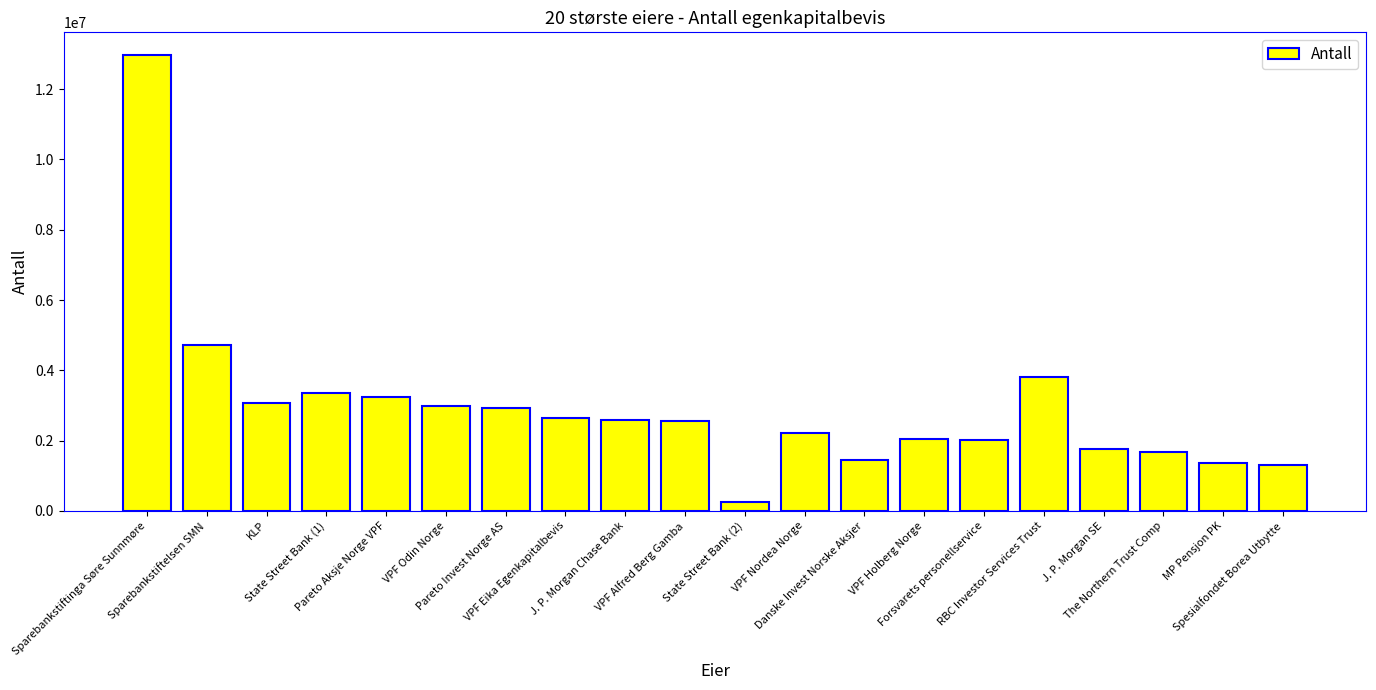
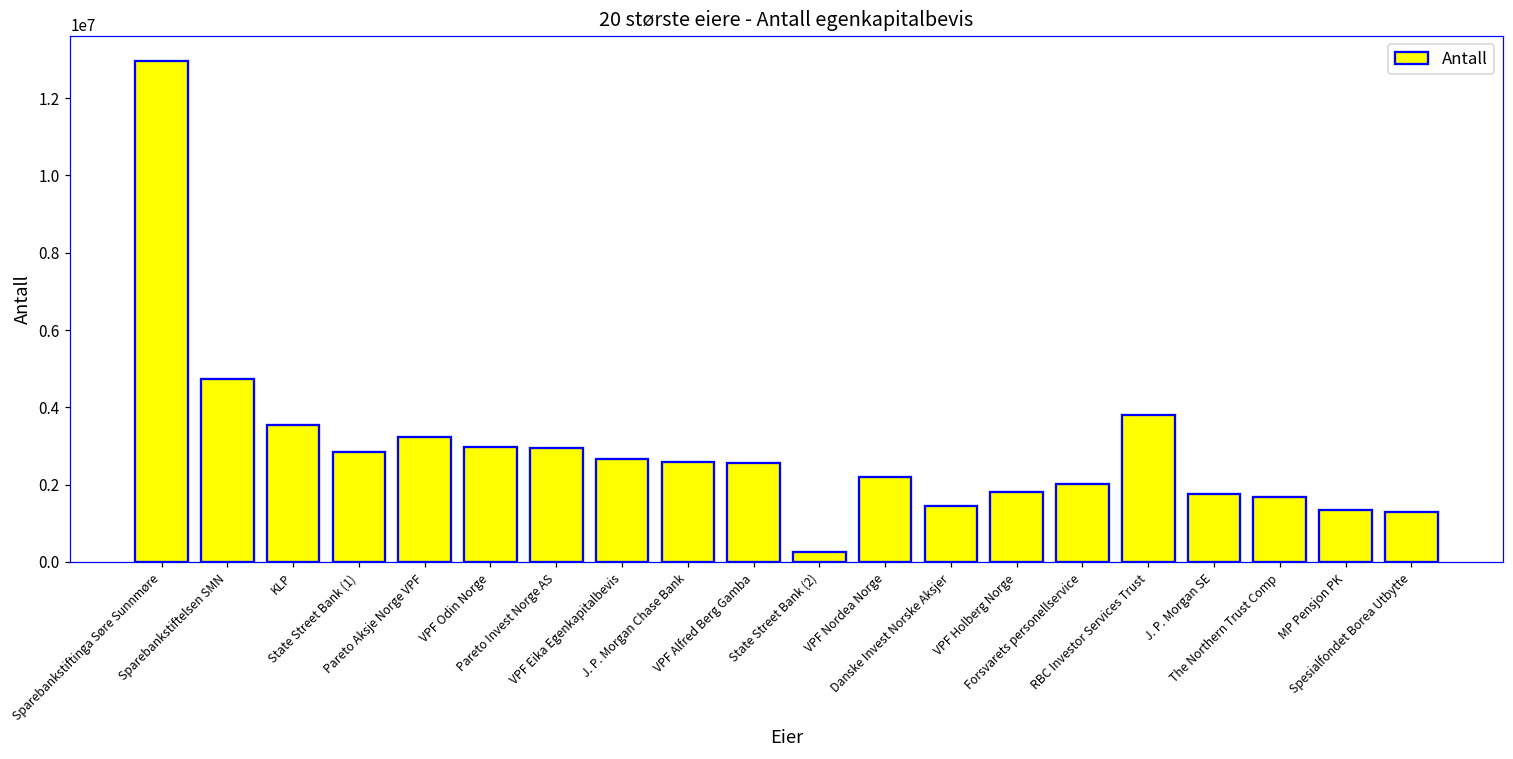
  {
    "Sparebankstiftinga Søre Sunnmøre": 13000000,
    "Sparebankstiftelsen SMN": 4700000,
-   "KLP": 3100000,
-   "State Street Bank (1)": 3300000,
+   "KLP": 3500000,
+   "State Street Bank (1)": 2800000,
    "Pareto Aksje Norge VPF": 3200000,
    "VPF Odin Norge": 3000000,
    "Pareto Invest Norge AS": 2900000,
    "VPF Eika Egenkapitalbevis": 2700000,
    "J. P. Morgan Chase Bank": 2600000,
    "VPF Alfred Berg Gamba": 2600000,
    "State Street Bank (2)": 300000,
    "VPF Nordea Norge": 2200000,
    "Danske Invest Norske Aksjer": 1500000,
-   "VPF Holberg Norge": 2100000,
+   "VPF Holberg Norge": 1800000,
    "Forsvarets personellservice": 2000000,
    "RBC Investor Services Trust": 3800000,
    "J. P. Morgan SE": 1800000,
    "The Northern Trust Comp": 1700000,
    "MP Pensjon PK": 1400000,
    "Spesialfondet Borea Utbytte": 1300000
  }
